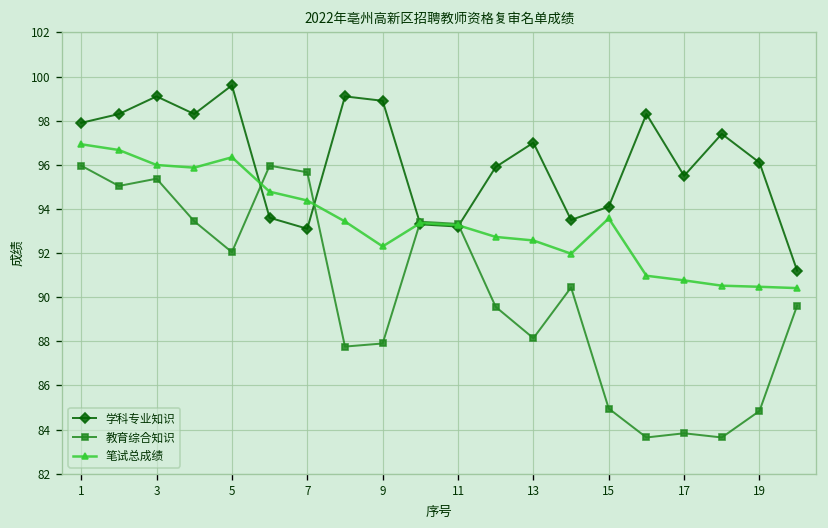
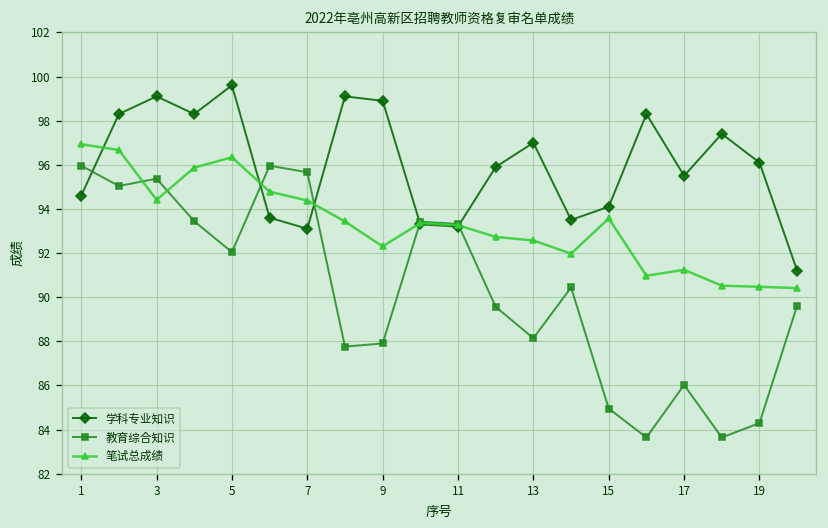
  {
    "学科专业知识": {
-     "1": 97.9,
+     "1": 94.6,
      "3": 99.1,
      "5": 99.6,
      "7": 93.1,
      "9": 98.9,
      "13": 97.0,
      "15": 94.1,
      "17": 95.5,
      "19": 96.1
    },
    "教育综合知识": {
      "1": 96.0,
      "3": 95.4,
      "5": 92.0,
      "7": 95.7,
      "9": 87.9,
      "13": 88.1,
      "15": 85.0,
-     "17": 83.8,
-     "19": 84.8
+     "17": 86.0,
+     "19": 84.3
    },
    "笔试总成绩": {
      "1": 96.9,
-     "3": 96.0,
+     "3": 94.4,
      "5": 96.3,
      "7": 94.4,
      "9": 92.3,
      "13": 92.6,
      "15": 93.6,
-     "17": 90.8,
+     "17": 91.2,
      "19": 90.5
    }
  }
